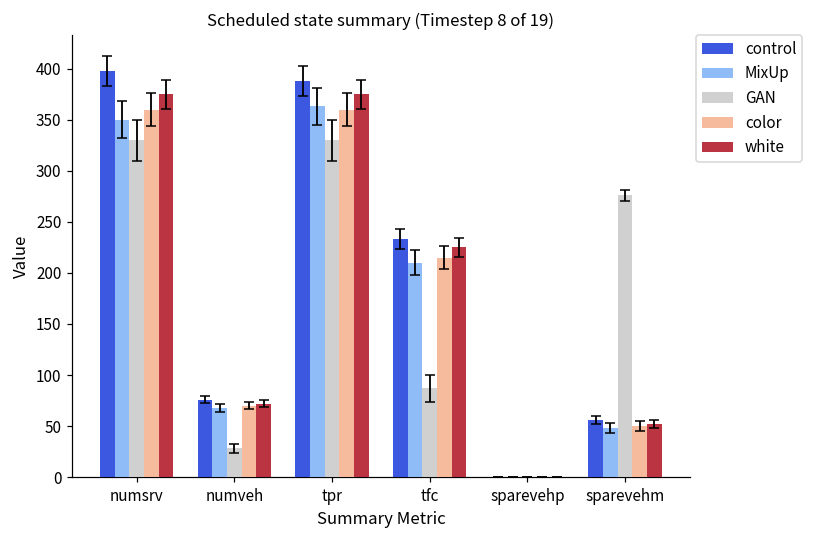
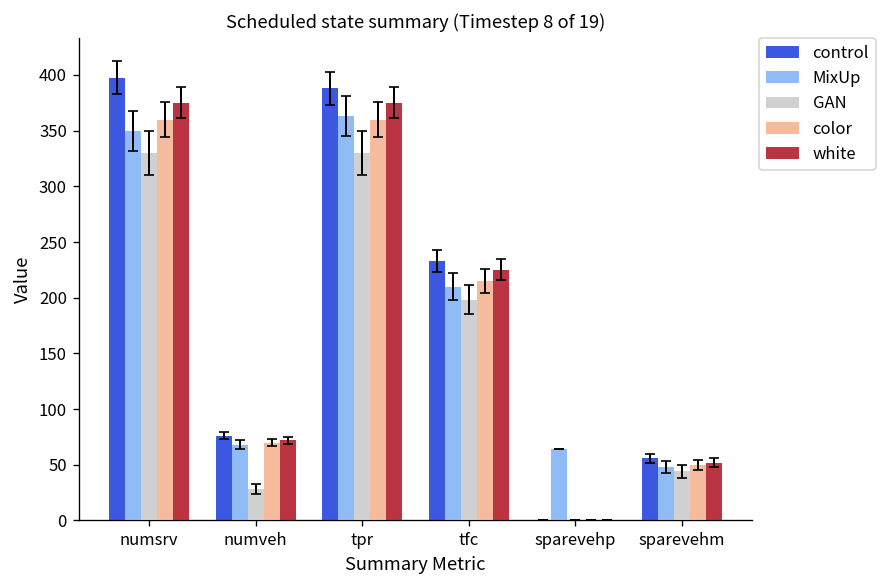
  {
    "control": {
      "numsrv": 400,
      "numveh": 80,
      "tpr": 390,
      "tfc": 230,
      "sparevehp": 0,
      "sparevehm": 60
    },
    "MixUp": {
      "numsrv": 350,
      "numveh": 70,
      "tpr": 360,
      "tfc": 210,
-     "sparevehp": 0,
+     "sparevehp": 60,
      "sparevehm": 50
    },
    "GAN": {
      "numsrv": 330,
      "numveh": 30,
      "tpr": 330,
-     "tfc": 90,
+     "tfc": 200,
      "sparevehp": 0,
-     "sparevehm": 280
+     "sparevehm": 40
    },
    "color": {
      "numsrv": 360,
      "numveh": 70,
      "tpr": 360,
      "tfc": 220,
      "sparevehp": 0,
      "sparevehm": 50
    },
    "white": {
      "numsrv": 380,
      "numveh": 70,
      "tpr": 380,
      "tfc": 230,
      "sparevehp": 0,
      "sparevehm": 50
    }
  }
